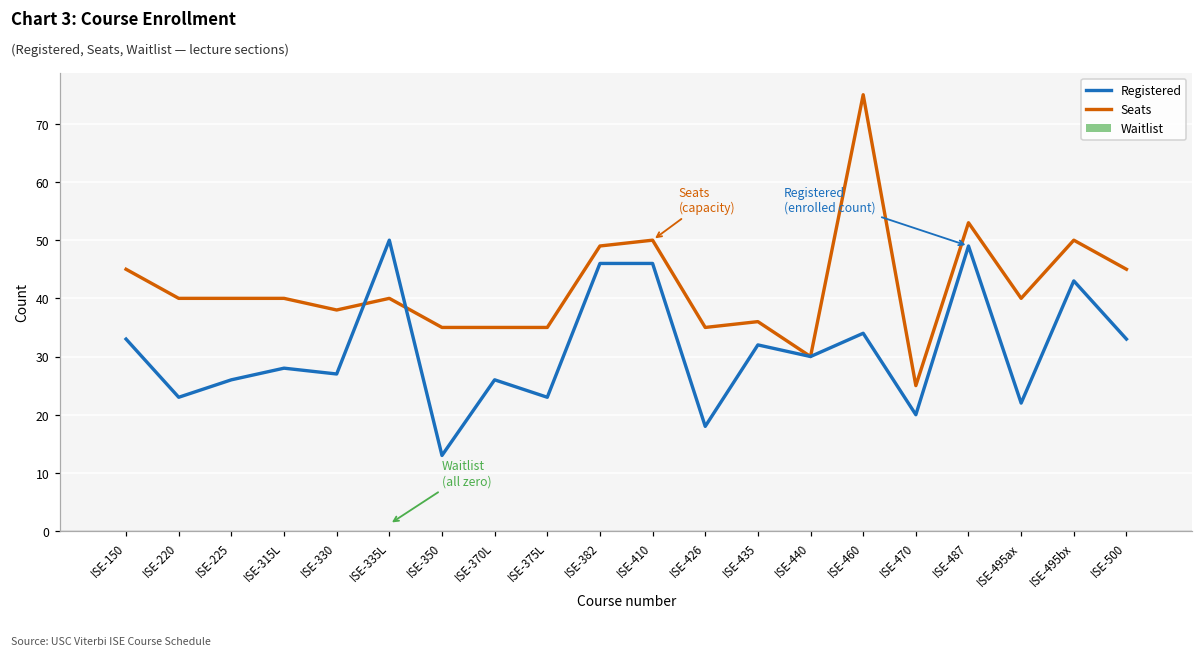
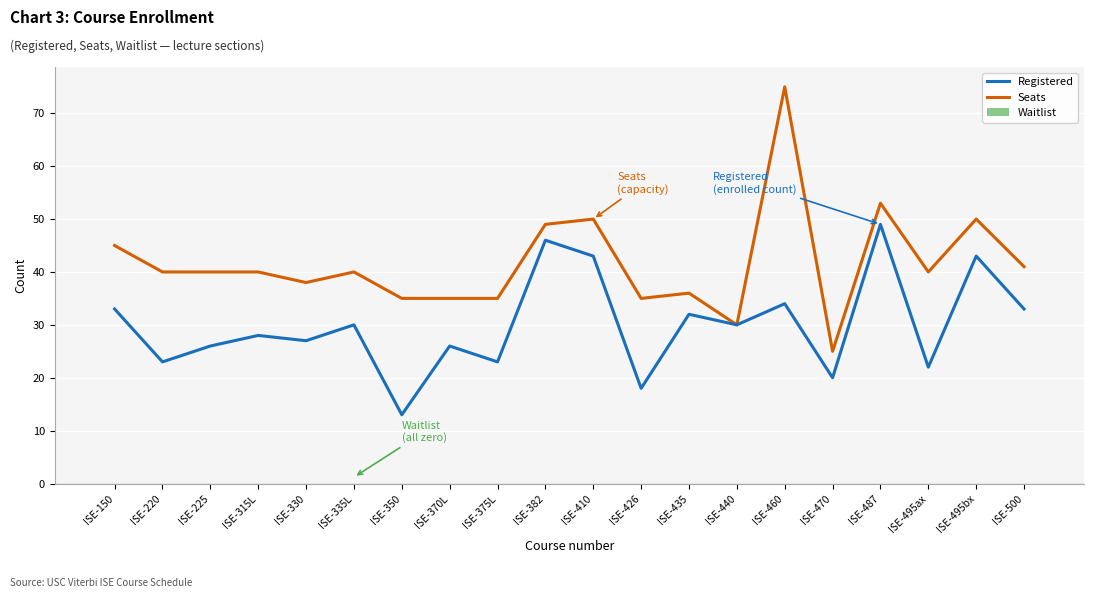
  {
    "Registered": {
      "ISE-150": 33,
      "ISE-220": 23,
      "ISE-225": 26,
      "ISE-315L": 28,
      "ISE-330": 27,
-     "ISE-335L": 50,
+     "ISE-335L": 30,
      "ISE-350": 13,
      "ISE-370L": 26,
      "ISE-375L": 23,
      "ISE-382": 46,
-     "ISE-410": 46,
+     "ISE-410": 43,
      "ISE-426": 18,
      "ISE-435": 32,
      "ISE-460": 34,
      "ISE-470": 20,
      "ISE-487": 49,
      "ISE-495ax": 22,
      "ISE-495bx": 43,
      "ISE-500": 33
    },
    "Waitlist": {
      "ISE-150": 0,
      "ISE-220": 0,
      "ISE-225": 0,
      "ISE-315L": 0,
      "ISE-330": 0,
      "ISE-335L": 0,
      "ISE-350": 0,
      "ISE-370L": 0,
      "ISE-375L": 0,
      "ISE-382": 0,
      "ISE-410": 0,
      "ISE-426": 0,
      "ISE-435": 0,
      "ISE-440": 0,
      "ISE-460": 0,
      "ISE-470": 0,
      "ISE-487": 0,
      "ISE-495ax": 0,
      "ISE-495bx": 0,
      "ISE-500": 0
    },
    "Seats": {
      "ISE-150": 45,
      "ISE-220": 40,
      "ISE-225": 40,
      "ISE-315L": 40,
      "ISE-330": 38,
      "ISE-335L": 40,
      "ISE-350": 35,
      "ISE-370L": 35,
      "ISE-375L": 35,
      "ISE-382": 49,
      "ISE-410": 50,
      "ISE-426": 35,
      "ISE-435": 36,
      "ISE-460": 75,
      "ISE-470": 25,
      "ISE-487": 53,
      "ISE-495ax": 40,
      "ISE-495bx": 50,
-     "ISE-500": 45
+     "ISE-500": 41
    }
  }
